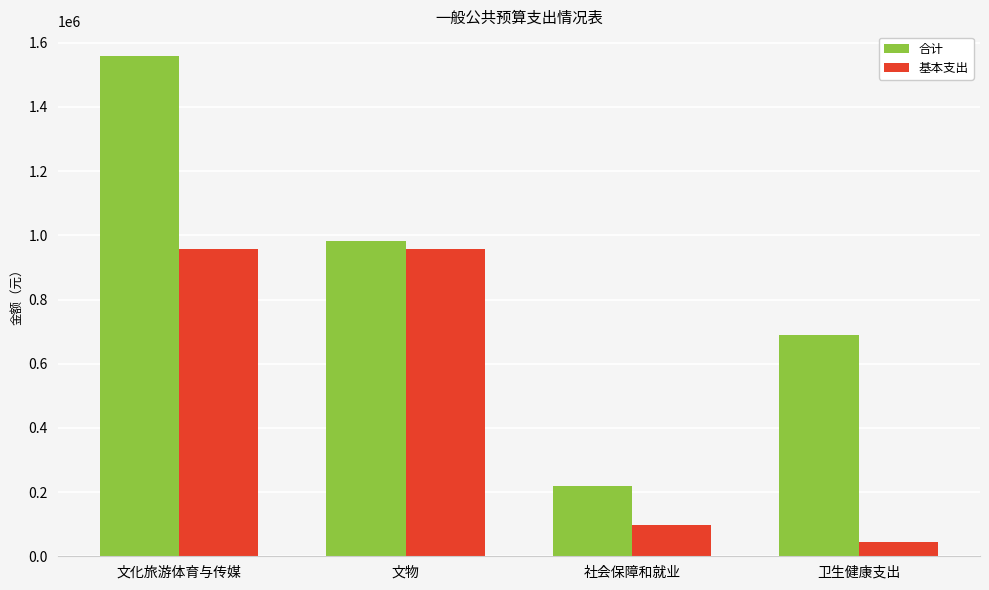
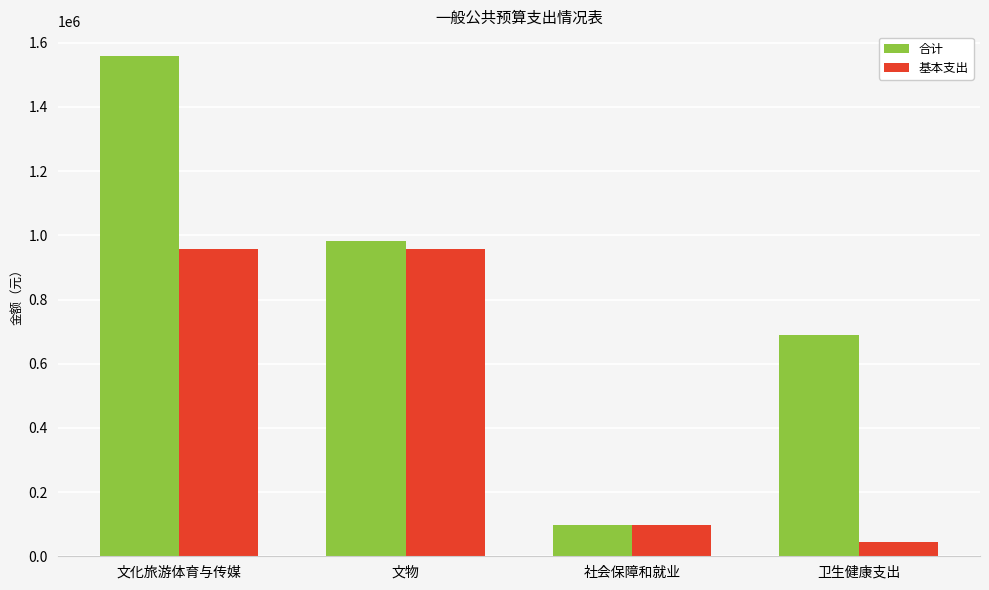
  {
    "合计": {
      "文化旅游体育与传媒": 1560000,
      "文物": 980000,
-     "社会保障和就业": 220000,
+     "社会保障和就业": 100000,
      "卫生健康支出": 690000
    },
    "基本支出": {
      "文化旅游体育与传媒": 960000,
      "文物": 960000,
      "社会保障和就业": 100000,
      "卫生健康支出": 40000
    }
  }
